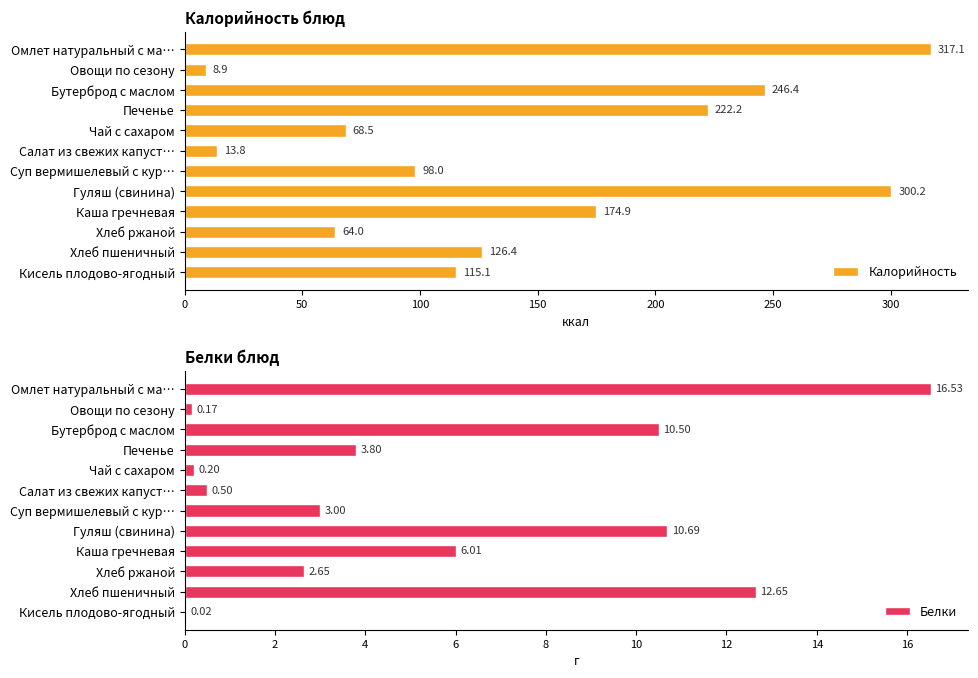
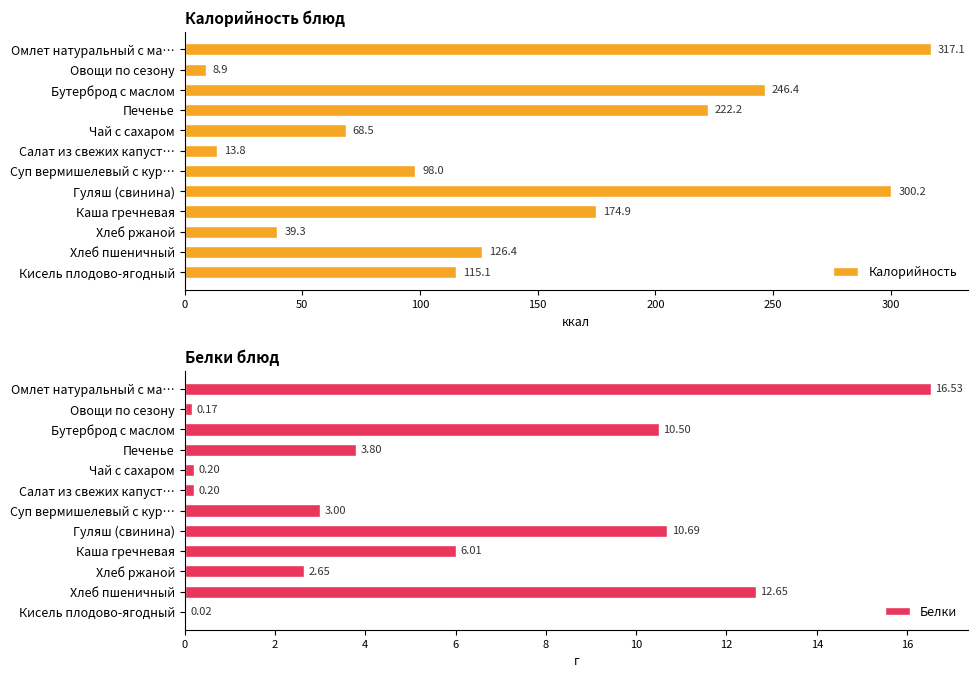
  {
    "Калорийность блюд": {
      "Омлет натуральный с ма…": 317.1,
      "Овощи по сезону": 8.9,
      "Бутерброд с маслом": 246.4,
      "Печенье": 222.2,
      "Чай с сахаром": 68.5,
      "Салат из свежих капуст…": 13.8,
      "Суп вермишелевый с кур…": 98.0,
      "Гуляш (свинина)": 300.2,
      "Каша гречневая": 174.9,
-     "Хлеб ржаной": 64.0,
+     "Хлеб ржаной": 39.3,
      "Хлеб пшеничный": 126.4,
      "Кисель плодово-ягодный": 115.1
    },
    "Белки блюд": {
      "Омлет натуральный с ма…": 16.53,
      "Овощи по сезону": 0.17,
      "Бутерброд с маслом": 10.50,
      "Печенье": 3.80,
      "Чай с сахаром": 0.20,
-     "Салат из свежих капуст…": 0.50,
+     "Салат из свежих капуст…": 0.20,
      "Суп вермишелевый с кур…": 3.00,
      "Гуляш (свинина)": 10.69,
      "Каша гречневая": 6.01,
      "Хлеб ржаной": 2.65,
      "Хлеб пшеничный": 12.65,
      "Кисель плодово-ягодный": 0.02
    }
  }
